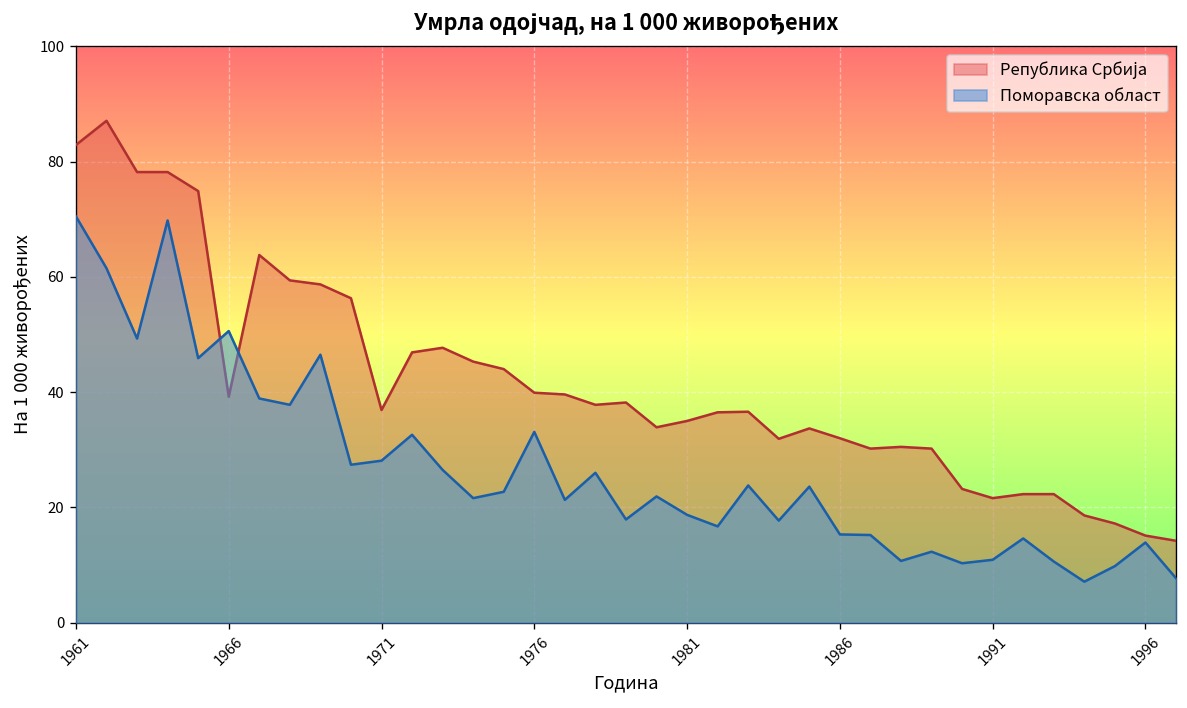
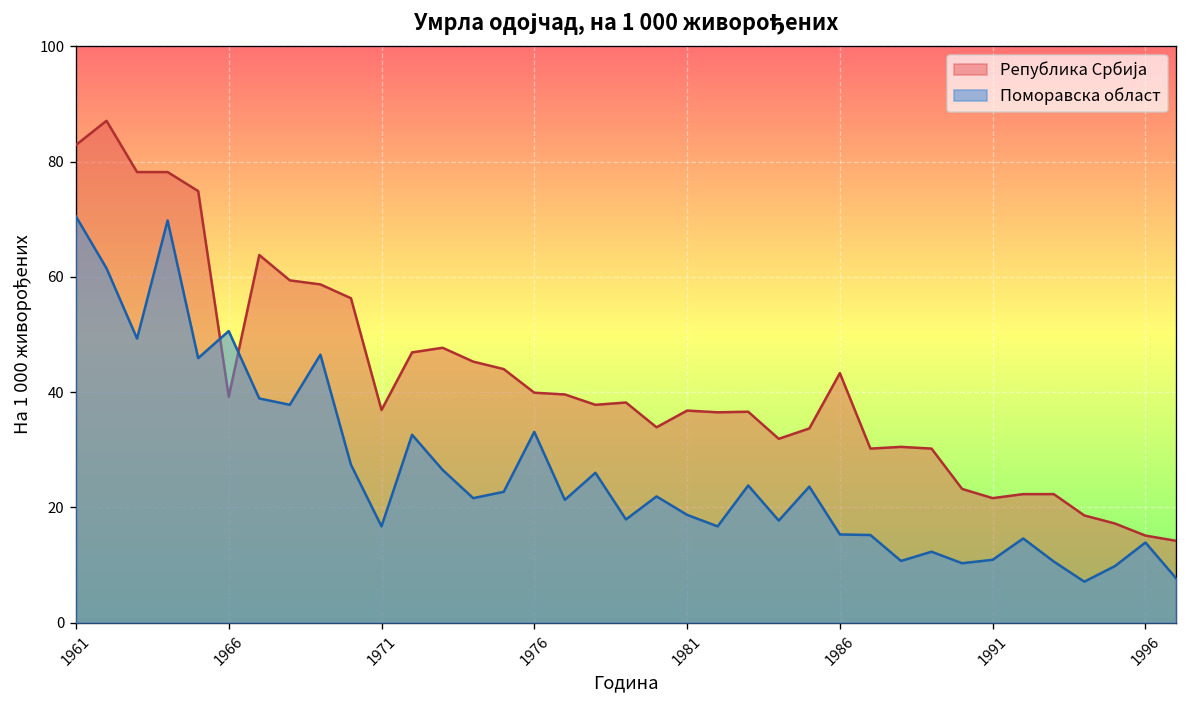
  {
    "Република Србија": {
      "1961": 83,
      "1966": 39,
      "1971": 37,
      "1976": 40,
-     "1981": 35,
-     "1986": 32,
+     "1981": 37,
+     "1986": 43,
      "1991": 22,
      "1996": 15
    },
    "Поморавска област": {
      "1961": 71,
      "1966": 51,
-     "1971": 28,
+     "1971": 17,
      "1976": 33,
      "1981": 19,
      "1986": 15,
      "1991": 11,
      "1996": 14
    }
  }
